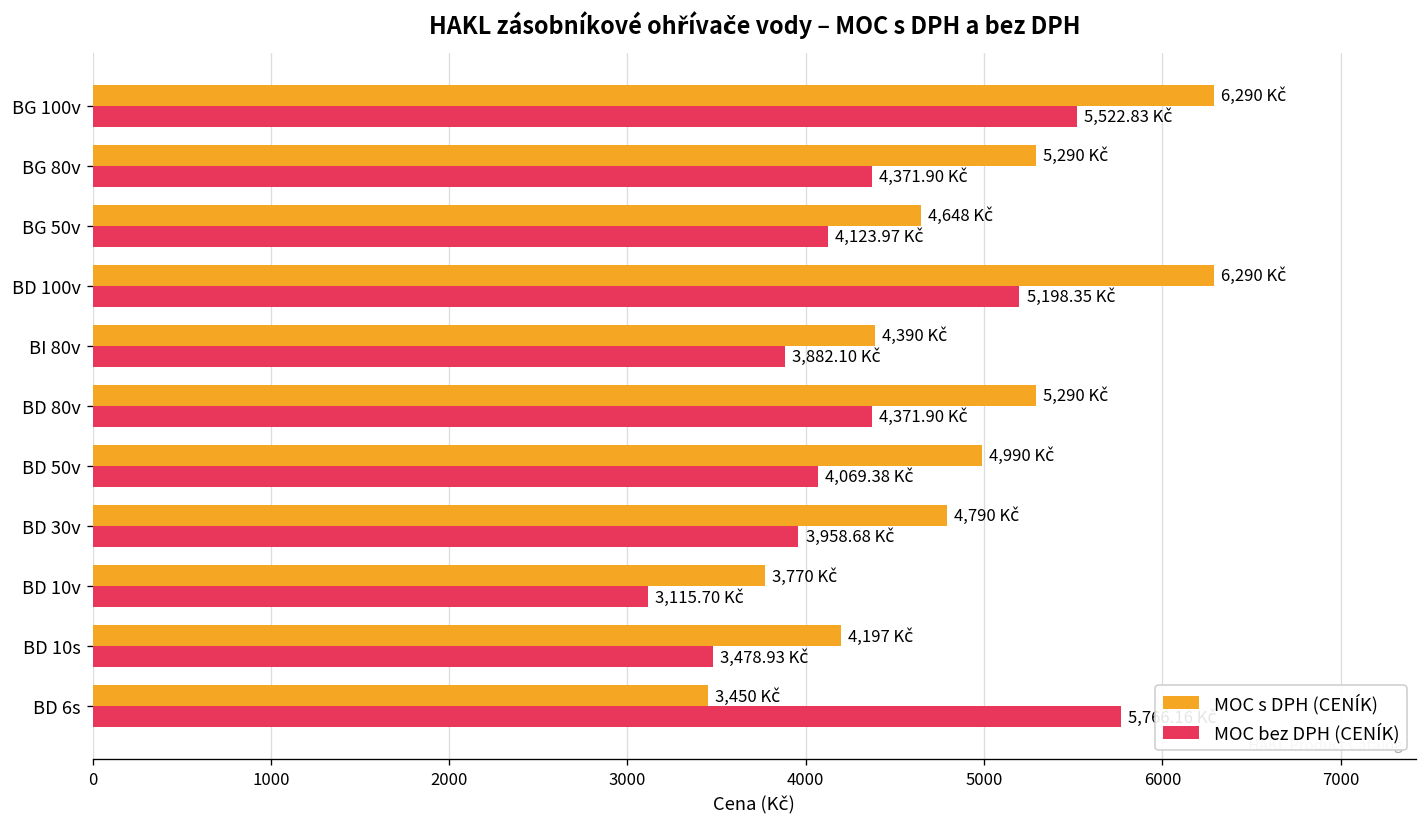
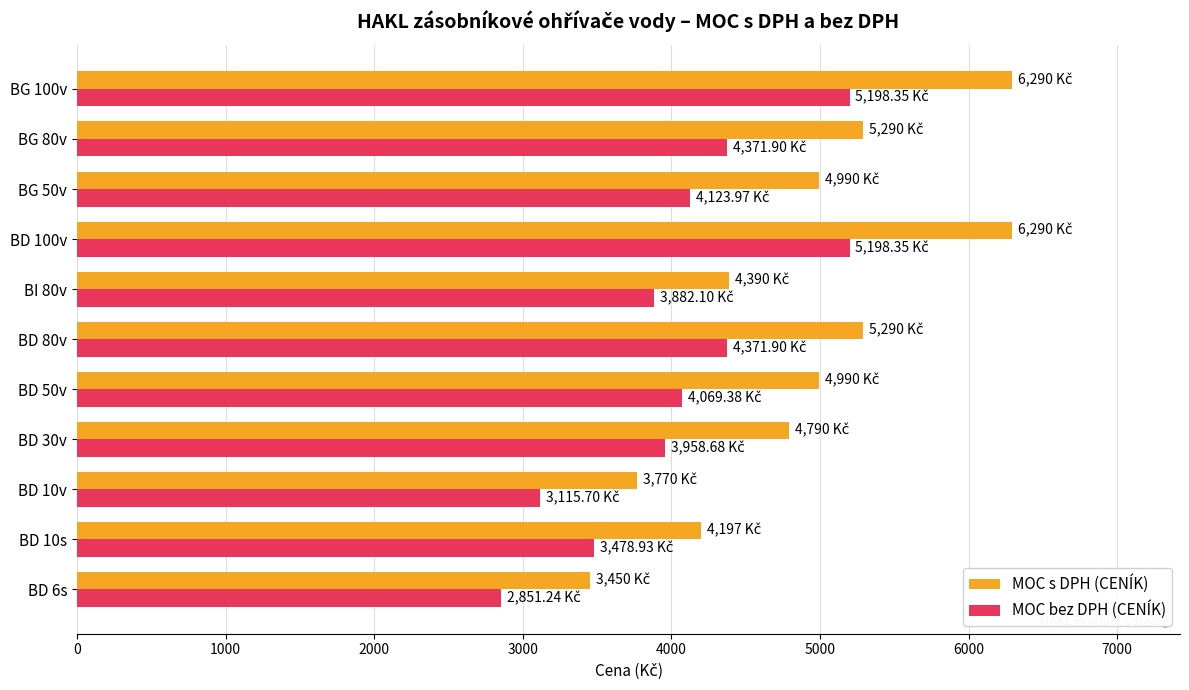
  {
    "MOC s DPH (CENÍK)": {
      "BG 100v": "6,290",
      "BG 80v": "5,290",
-     "BG 50v": "4,648",
+     "BG 50v": "4,990",
      "BD 100v": "6,290",
      "BI 80v": "4,390",
      "BD 80v": "5,290",
      "BD 50v": "4,990",
      "BD 30v": "4,790",
      "BD 10v": "3,770",
      "BD 10s": "4,197",
      "BD 6s": "3,450"
    },
    "MOC bez DPH (CENÍK)": {
-     "BG 100v": "5,522.83",
+     "BG 100v": "5,198.35",
      "BG 80v": "4,371.90",
      "BG 50v": "4,123.97",
      "BD 100v": "5,198.35",
      "BI 80v": "3,882.10",
      "BD 80v": "4,371.90",
      "BD 50v": "4,069.38",
      "BD 30v": "3,958.68",
      "BD 10v": "3,115.70",
      "BD 10s": "3,478.93",
-     "BD 6s": "5770"
+     "BD 6s": "2850"
    }
  }
